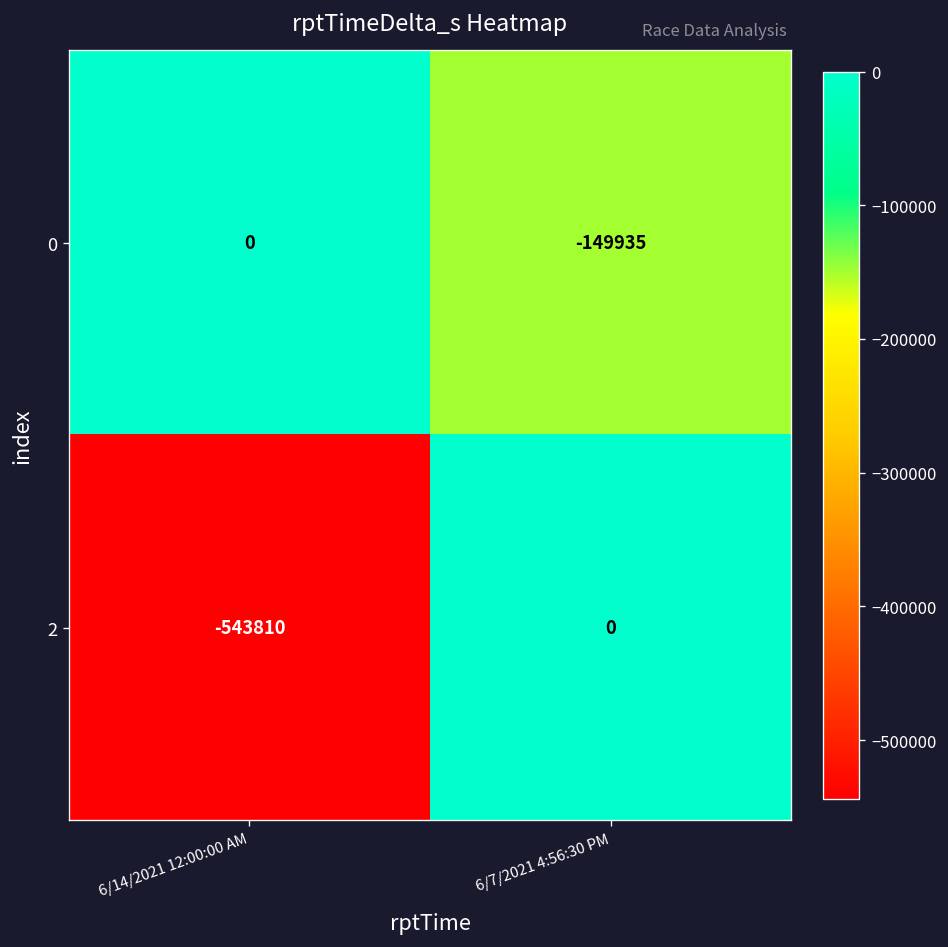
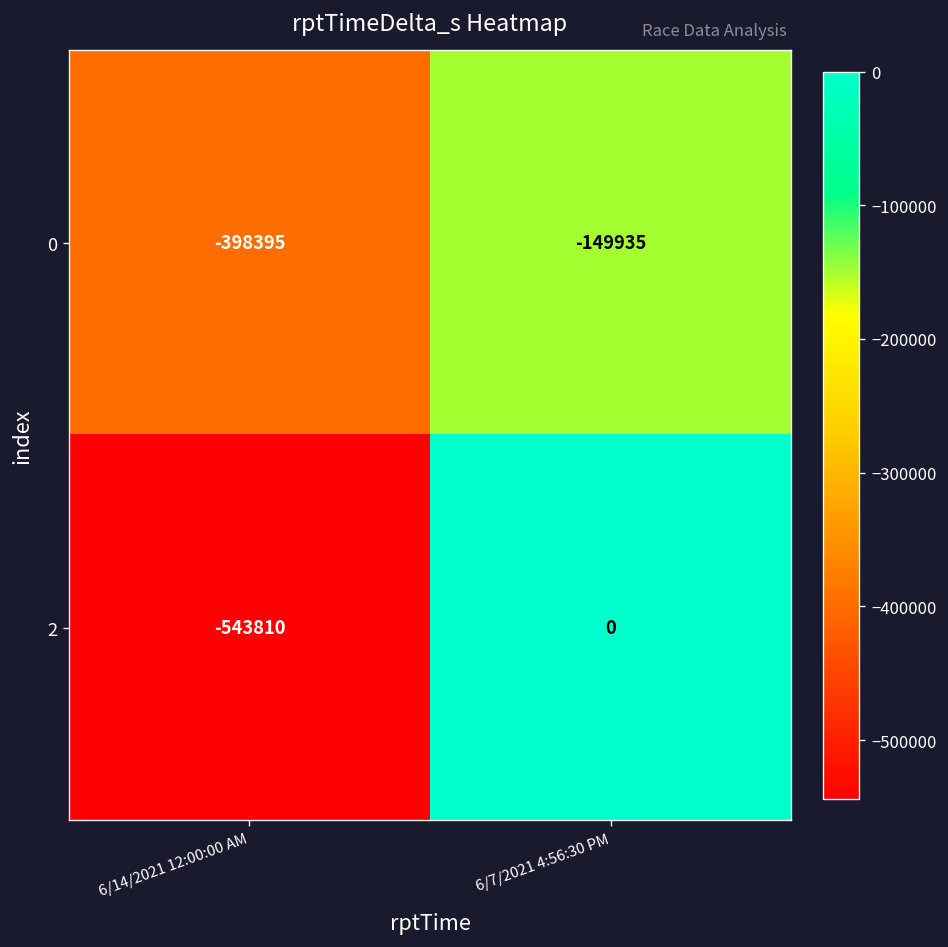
  {
    "0": {
-     "6/14/2021 12:00:00 AM": 0,
+     "6/14/2021 12:00:00 AM": -398395,
      "6/7/2021 4:56:30 PM": -149935
    },
    "2": {
      "6/14/2021 12:00:00 AM": -543810,
      "6/7/2021 4:56:30 PM": 0
    }
  }
